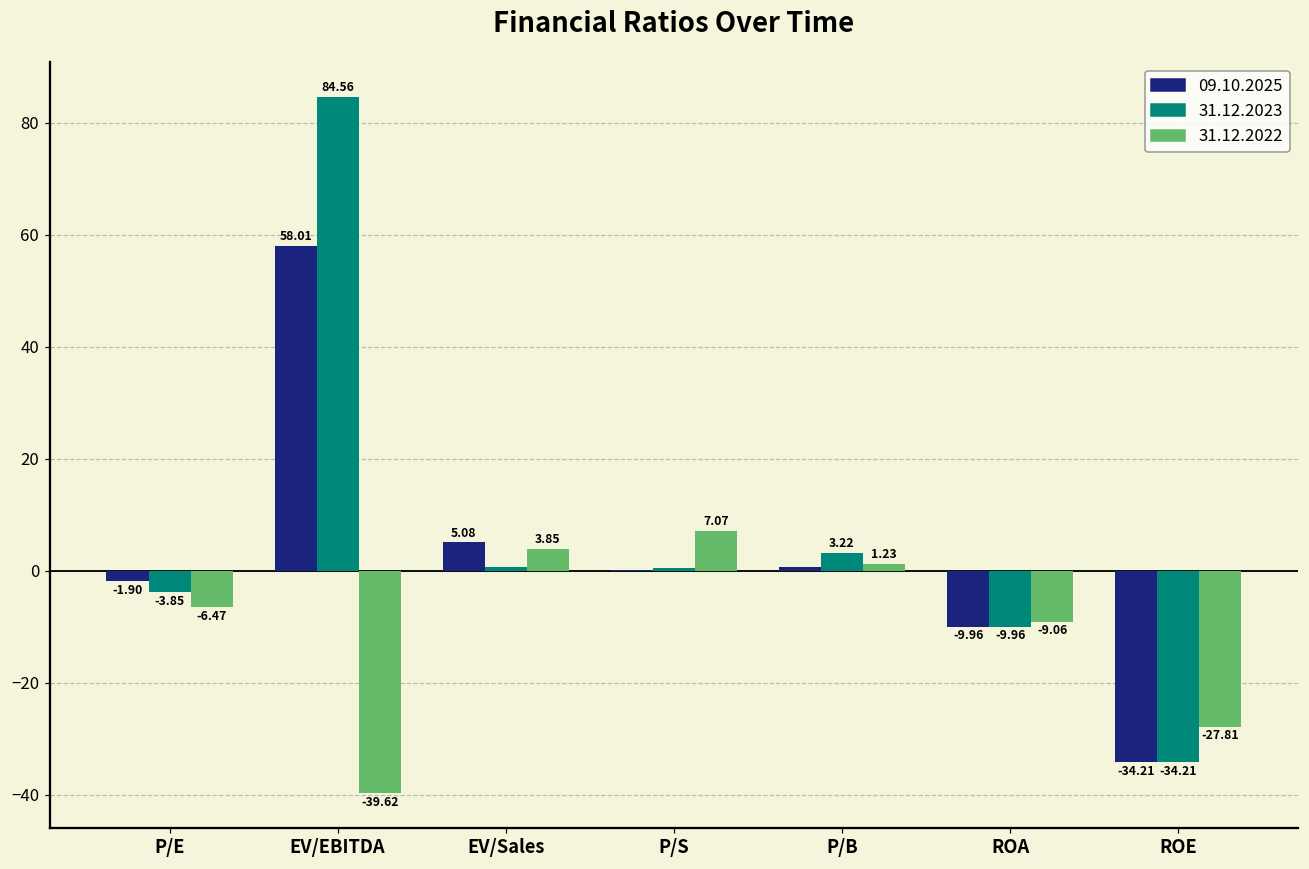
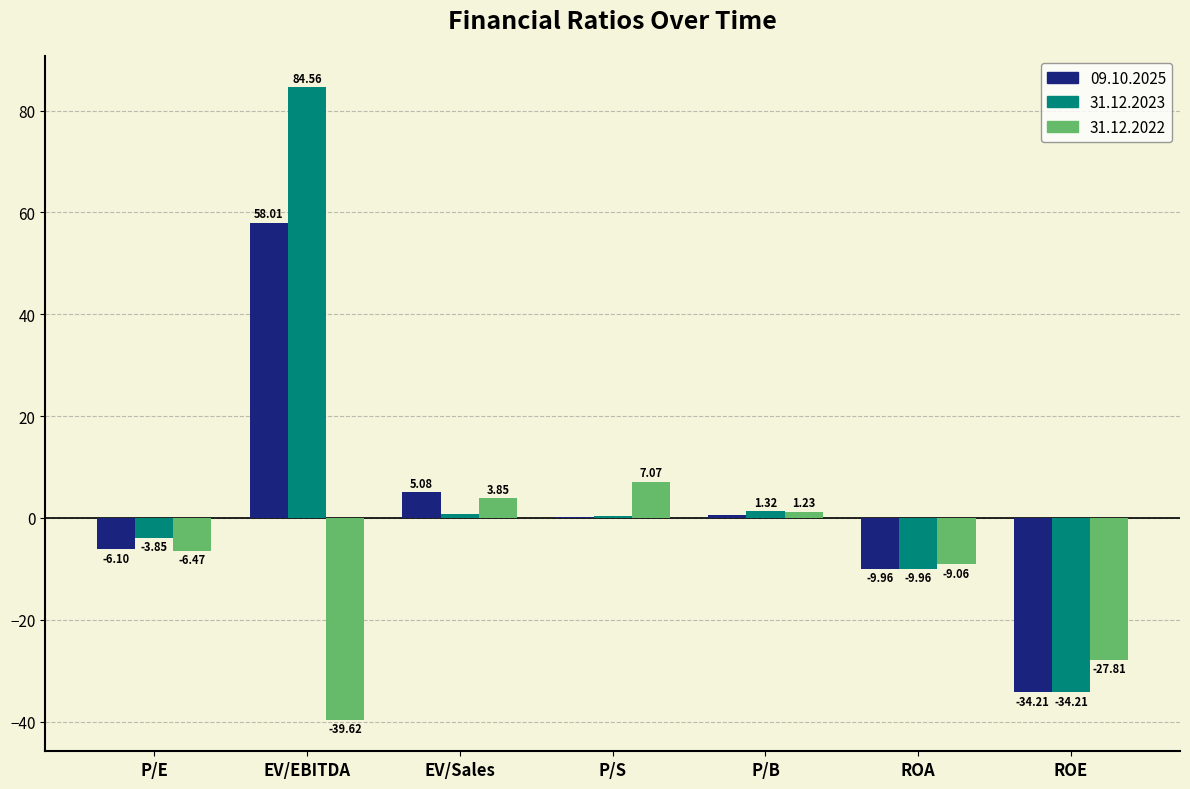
  {
    "09.10.2025": {
-     "P/E": -1.90,
+     "P/E": -6.10,
      "EV/EBITDA": 58.01,
      "EV/Sales": 5.08,
      "ROA": -9.96,
      "ROE": -34.21
    },
    "31.12.2023": {
      "P/E": -3.85,
      "EV/EBITDA": 84.56,
-     "P/B": 3.22,
+     "P/B": 1.32,
      "ROA": -9.96,
      "ROE": -34.21
    },
    "31.12.2022": {
      "P/E": -6.47,
      "EV/EBITDA": -39.62,
      "EV/Sales": 3.85,
      "P/S": 7.07,
      "P/B": 1.23,
      "ROA": -9.06,
      "ROE": -27.81
    }
  }
